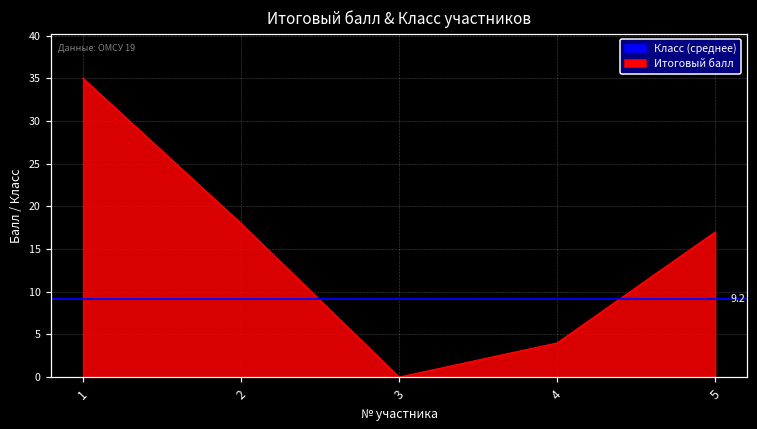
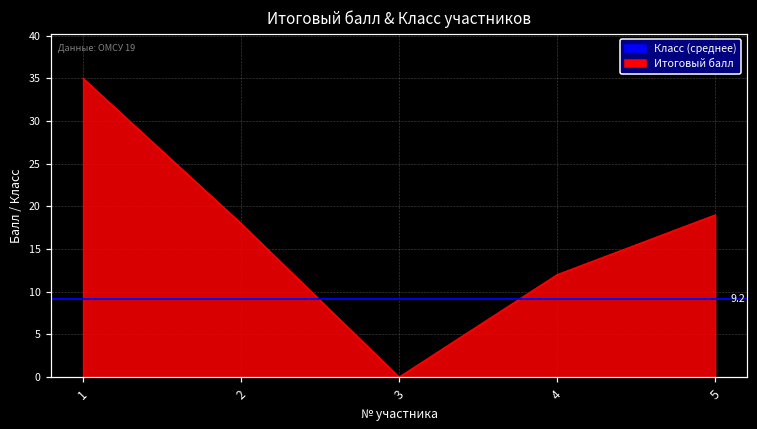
  {
    "2": 18,
    "3": 0,
-   "4": 4,
-   "5": 17
+   "4": 12,
+   "5": 19
  }
